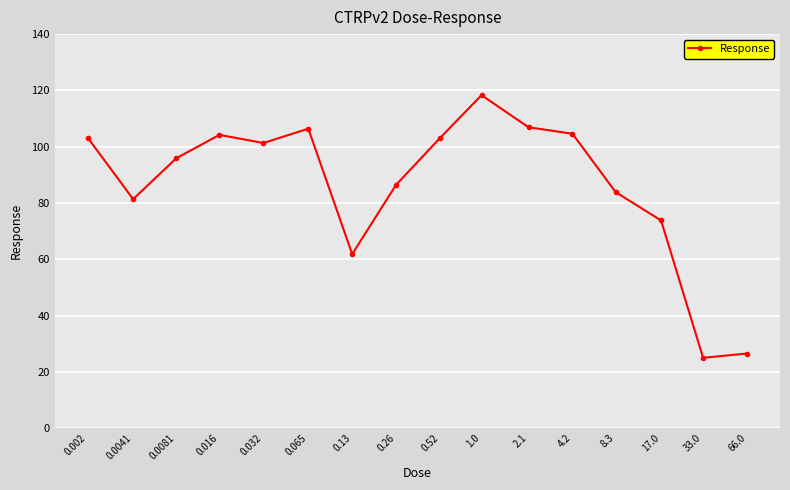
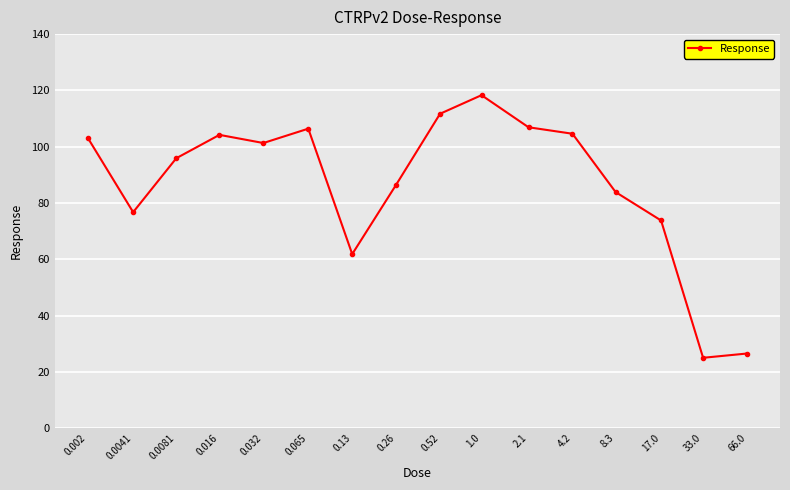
  {
    "0.002": 103,
-   "0.0041": 81,
+   "0.0041": 77,
    "0.0081": 96,
    "0.016": 104,
    "0.032": 101,
    "0.065": 106,
    "0.13": 62,
    "0.26": 86,
-   "0.52": 103,
+   "0.52": 112,
    "1.0": 118,
    "2.1": 107,
    "4.2": 105,
    "8.3": 84,
    "17.0": 74,
    "33.0": 25,
    "66.0": 27
  }
